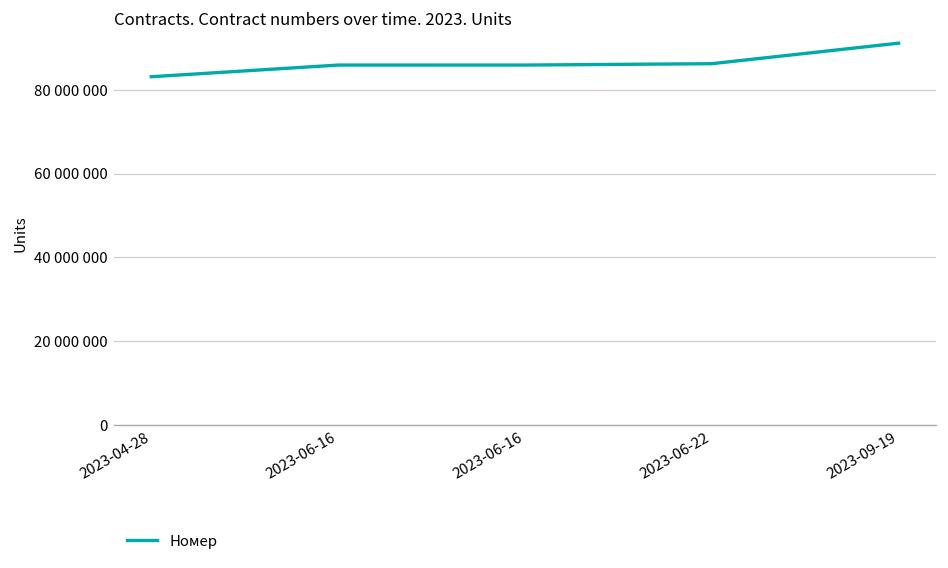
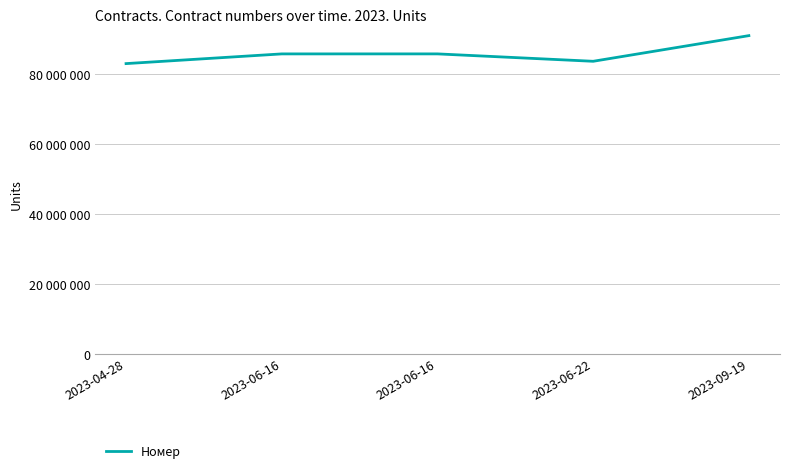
  {
    "2023-04-28": 83000000,
-   "2023-06-22": 86000000,
+   "2023-06-22": 84000000,
    "2023-09-19": 91000000
  }
